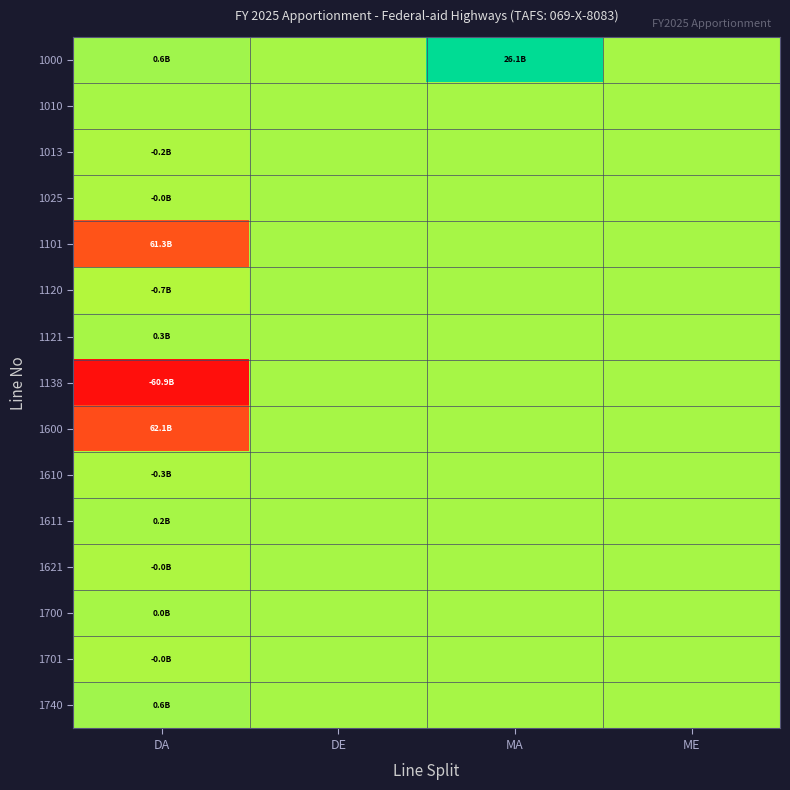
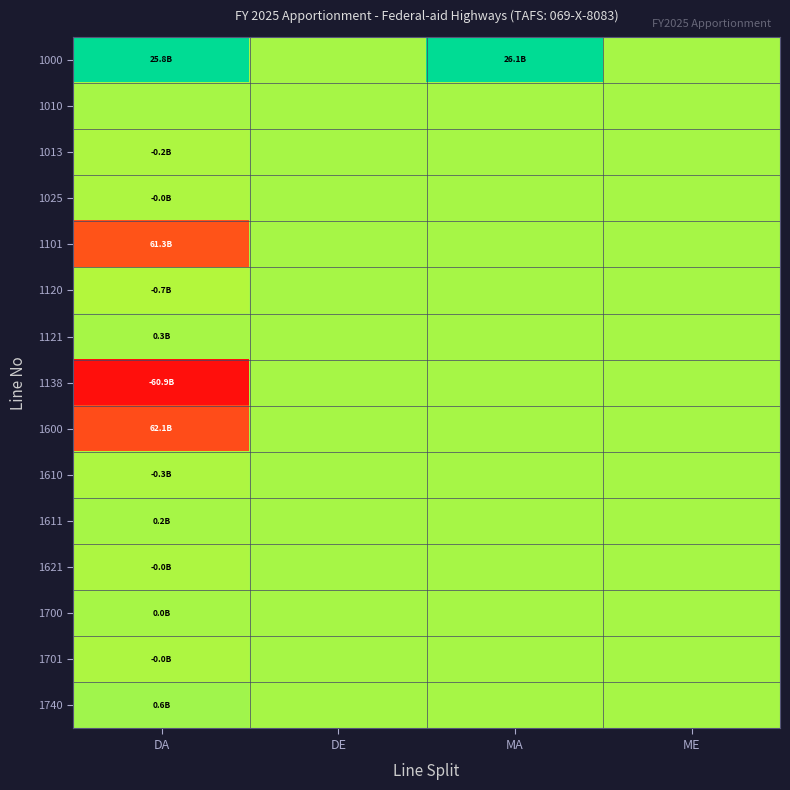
  {
    "1000": {
-     "DA": "0.6B",
+     "DA": "25.8B",
      "MA": "26.1B"
    },
    "1013": {
      "DA": "-0.2B"
    },
    "1025": {
      "DA": "-0.0B"
    },
    "1101": {
      "DA": "61.3B"
    },
    "1120": {
      "DA": "-0.7B"
    },
    "1121": {
      "DA": "0.3B"
    },
    "1138": {
      "DA": "-60.9B"
    },
    "1600": {
      "DA": "62.1B"
    },
    "1610": {
      "DA": "-0.3B"
    },
    "1611": {
      "DA": "0.2B"
    },
    "1621": {
      "DA": "-0.0B"
    },
    "1700": {
      "DA": "0.0B"
    },
    "1701": {
      "DA": "-0.0B"
    },
    "1740": {
      "DA": "0.6B"
    }
  }
